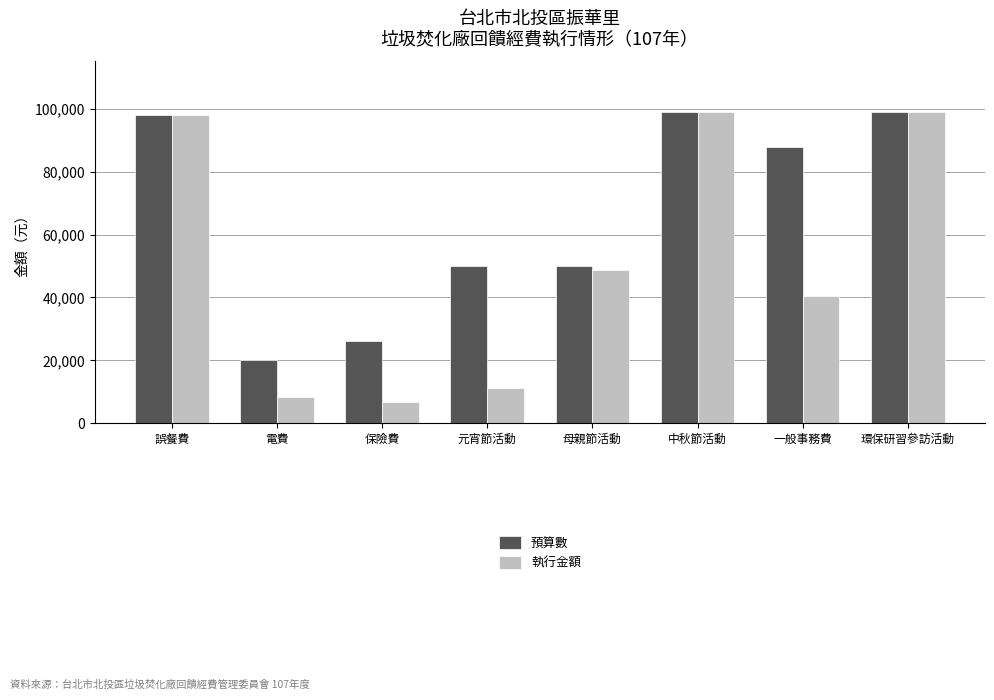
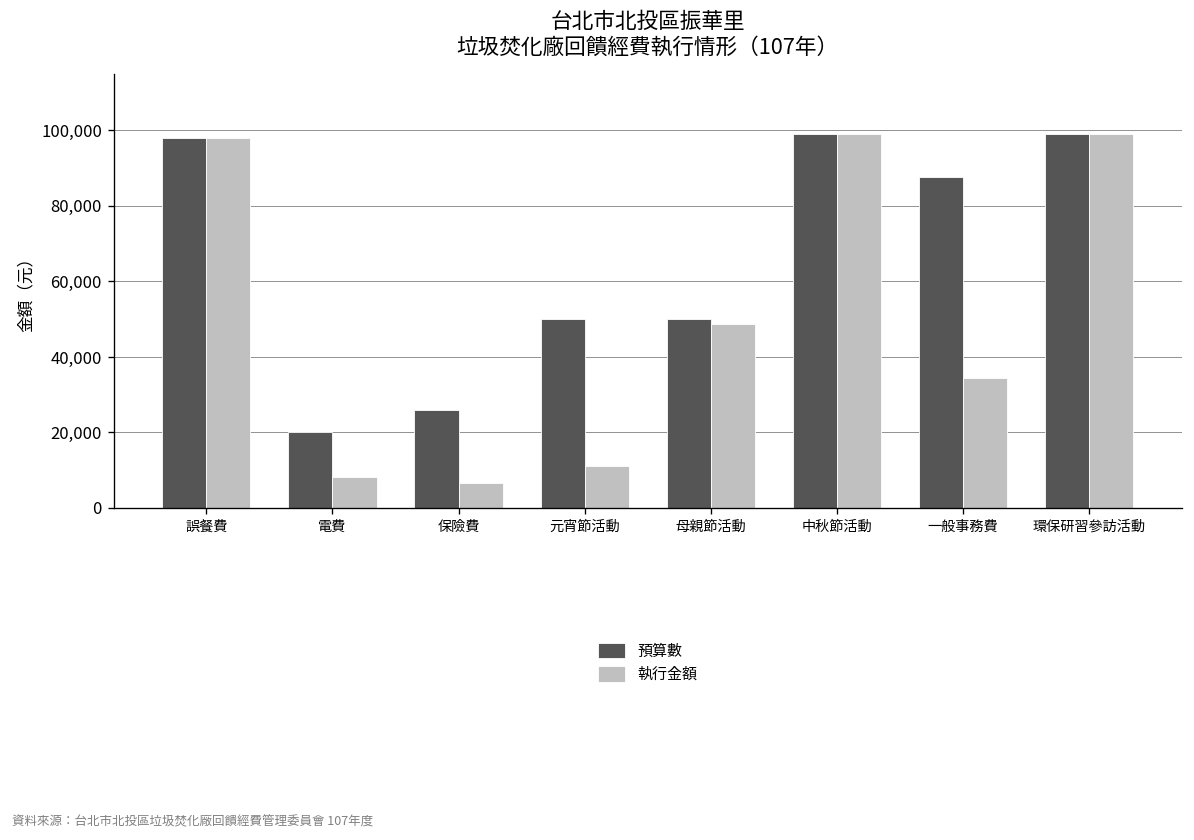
  {
    "預算數": {
      "誤餐費": "98,000",
      "電費": "20,000",
      "保險費": "26,000",
      "元宵節活動": "50,000",
      "母親節活動": "50,000",
      "中秋節活動": "99,000",
      "一般事務費": "88,000",
      "環保研習參訪活動": "99,000"
    },
    "執行金額": {
      "誤餐費": "98,000",
      "電費": "8,000",
      "保險費": "7,000",
      "元宵節活動": "11,000",
      "母親節活動": "49,000",
      "中秋節活動": "99,000",
-     "一般事務費": "40,000",
+     "一般事務費": "34,000",
      "環保研習參訪活動": "99,000"
    }
  }
